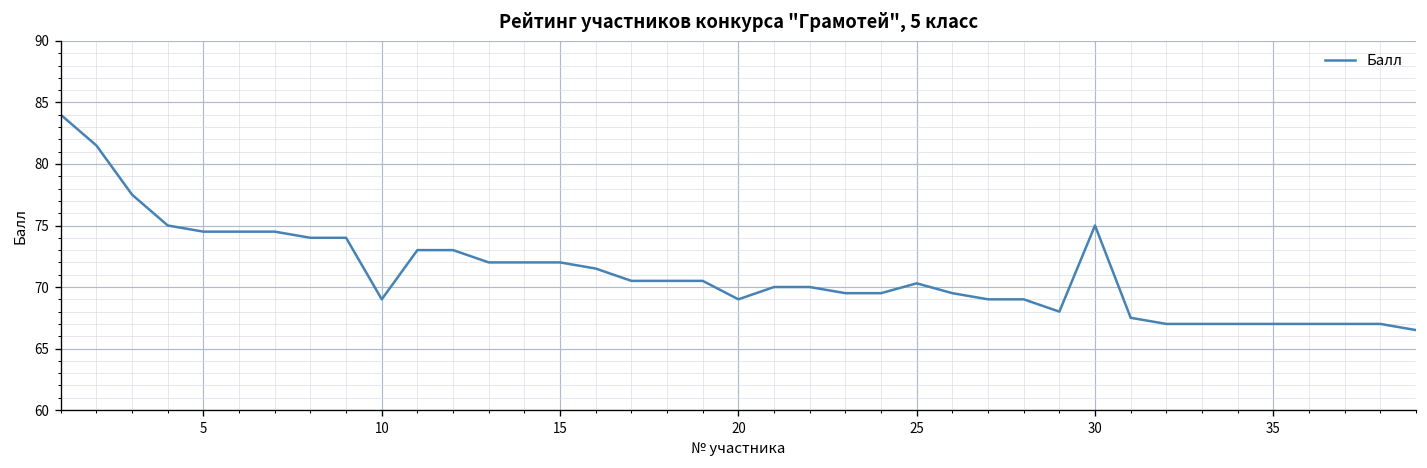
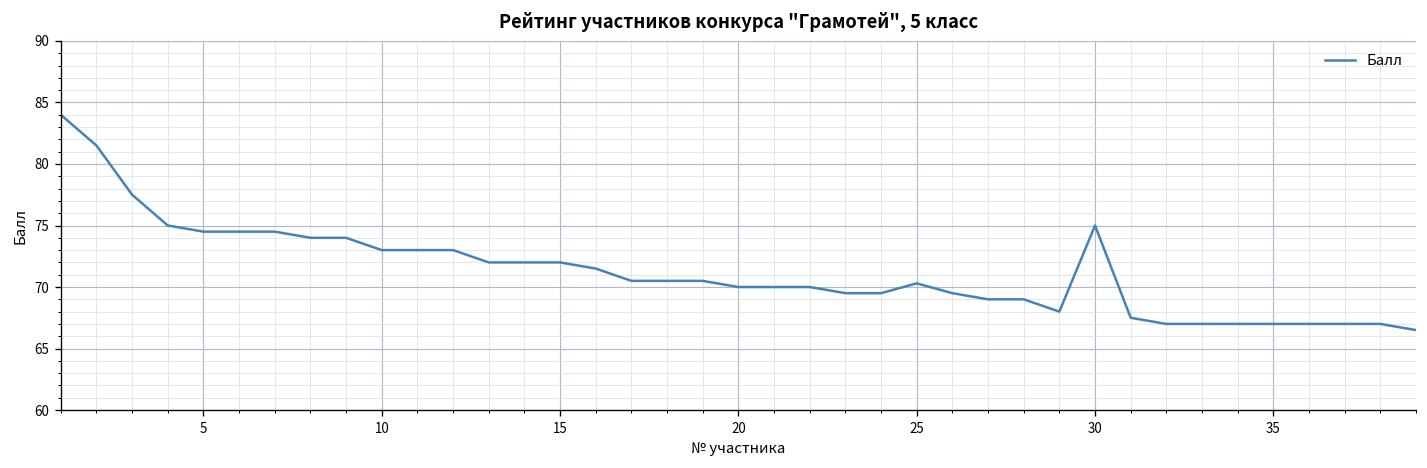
  {
    "5": 74.5,
-   "10": 69,
+   "10": 73,
    "15": 72,
-   "20": 69,
+   "20": 70,
    "25": 70.3,
    "30": 75,
    "35": 67
  }
